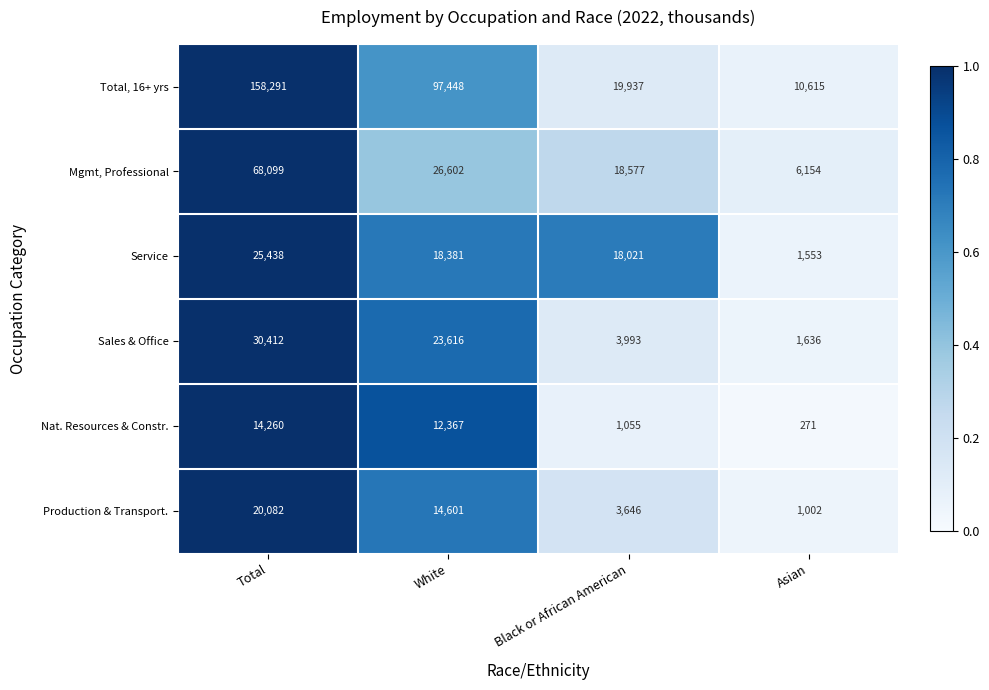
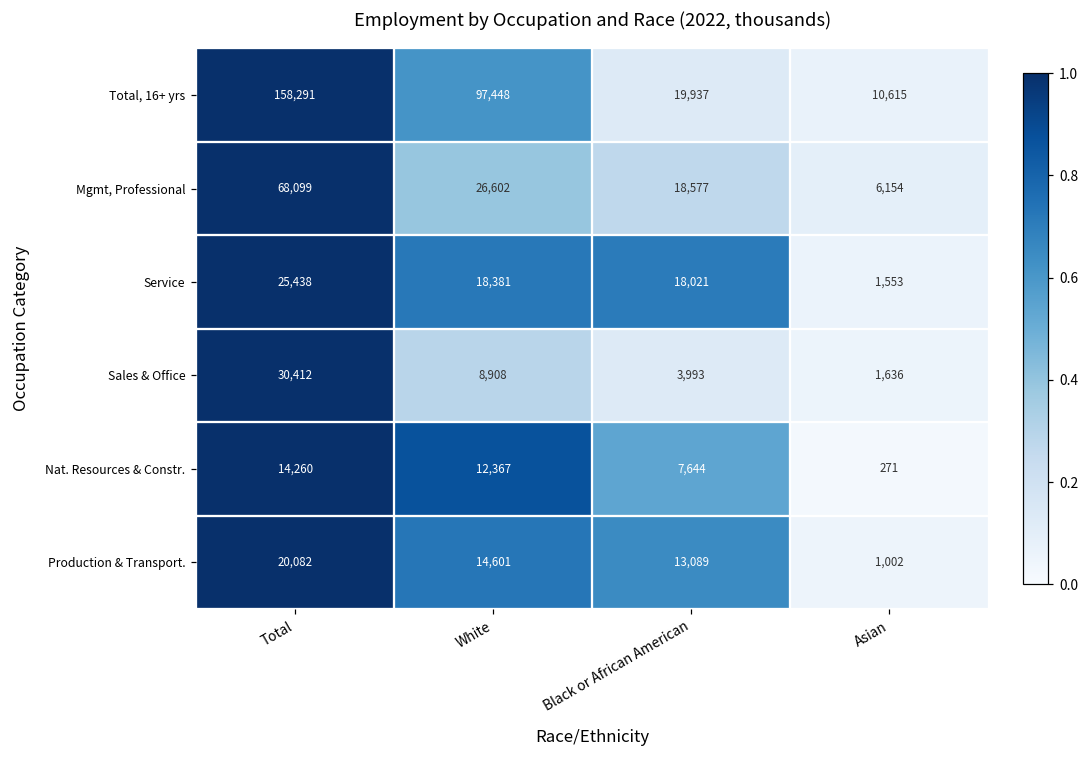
  {
    "Total, 16+ yrs": {
      "Total": "158,291",
      "White": "97,448",
      "Black or African American": "19,937",
      "Asian": "10,615"
    },
    "Mgmt, Professional": {
      "Total": "68,099",
      "White": "26,602",
      "Black or African American": "18,577",
      "Asian": "6,154"
    },
    "Service": {
      "Total": "25,438",
      "White": "18,381",
      "Black or African American": "18,021",
      "Asian": "1,553"
    },
    "Sales & Office": {
      "Total": "30,412",
-     "White": "23,616",
+     "White": "8,908",
      "Black or African American": "3,993",
      "Asian": "1,636"
    },
    "Nat. Resources & Constr.": {
      "Total": "14,260",
      "White": "12,367",
-     "Black or African American": "1,055",
+     "Black or African American": "7,644",
      "Asian": "271"
    },
    "Production & Transport.": {
      "Total": "20,082",
      "White": "14,601",
-     "Black or African American": "3,646",
+     "Black or African American": "13,089",
      "Asian": "1,002"
    }
  }
